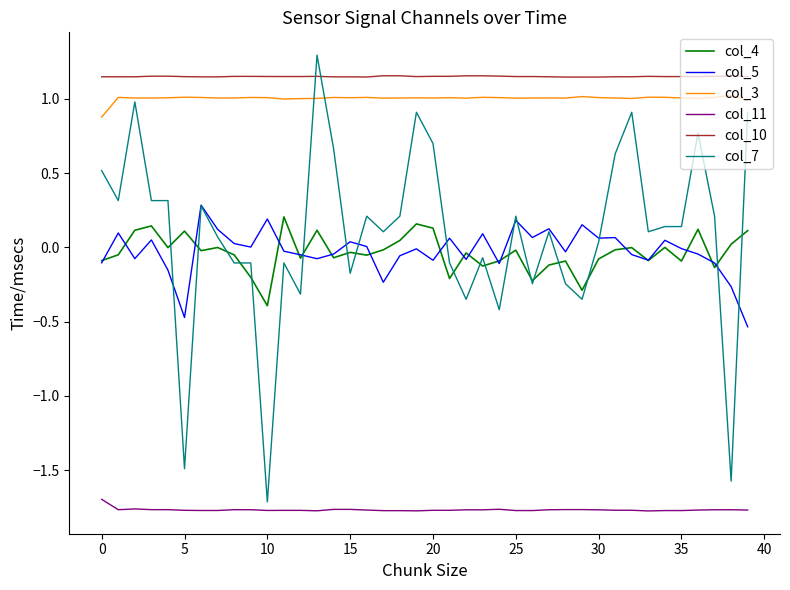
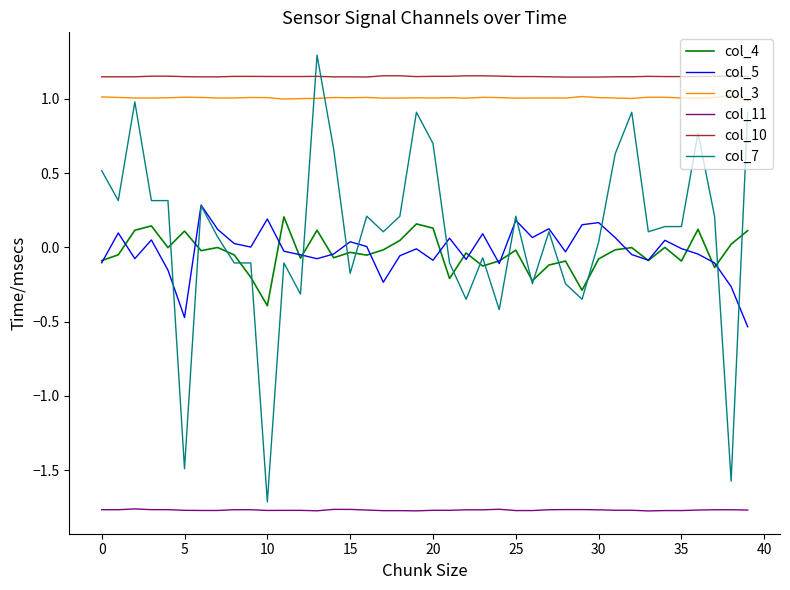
  {
    "col_4": {
      "5": 0.11,
      "10": -0.39,
      "15": -0.03,
      "20": 0.13,
      "25": -0.02,
      "30": -0.08,
      "35": -0.09
    },
    "col_5": {
      "5": -0.47,
      "10": 0.19,
      "15": 0.04,
      "20": -0.09,
      "25": 0.18,
-     "30": 0.06,
+     "30": 0.17,
      "35": -0.01
    },
    "col_3": {
-     "0": 0.88,
+     "0": 1.01,
      "5": 1.01,
      "10": 1.01,
      "15": 1.01,
      "20": 1.01,
      "25": 1.01,
      "30": 1.01
    },
    "col_11": {
-     "0": -1.70,
+     "0": -1.77,
      "5": -1.77,
      "10": -1.77,
      "15": -1.76,
      "20": -1.77,
      "25": -1.77,
      "30": -1.77,
      "35": -1.77
    },
    "col_10": {
      "0": 1.15,
      "5": 1.15,
      "10": 1.15,
      "15": 1.15,
      "20": 1.15,
      "25": 1.15,
      "30": 1.15
    },
    "col_7": {
      "0": 0.52,
      "5": -1.49,
      "10": -1.71,
      "15": -0.17,
      "20": 0.70,
      "25": 0.21,
      "30": 0.04,
      "35": 0.14
    }
  }
